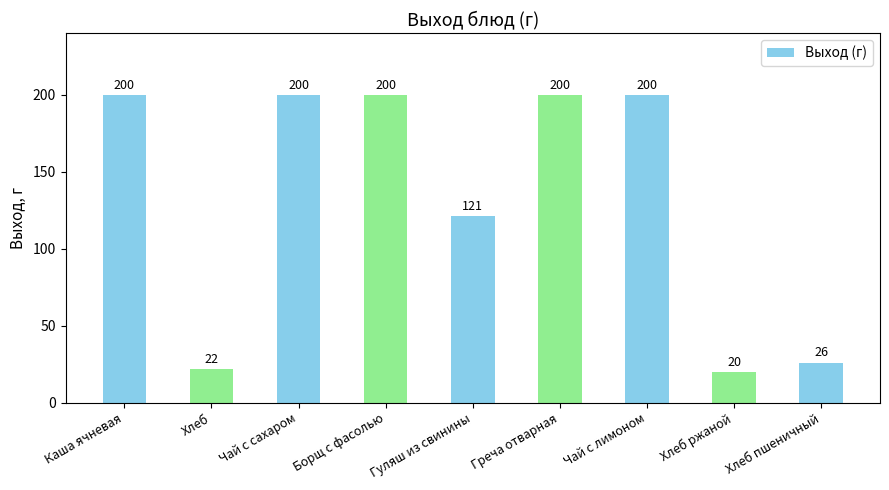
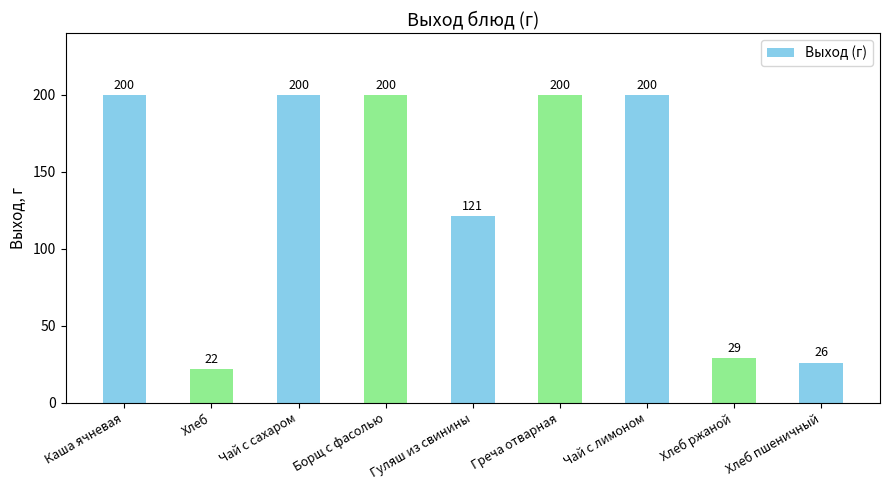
  {
    "Каша ячневая": 200,
    "Хлеб": 22,
    "Чай с сахаром": 200,
    "Борщ с фасолью": 200,
    "Гуляш из свинины": 121,
    "Греча отварная": 200,
    "Чай с лимоном": 200,
-   "Хлеб ржаной": 20,
+   "Хлеб ржаной": 29,
    "Хлеб пшеничный": 26
  }
